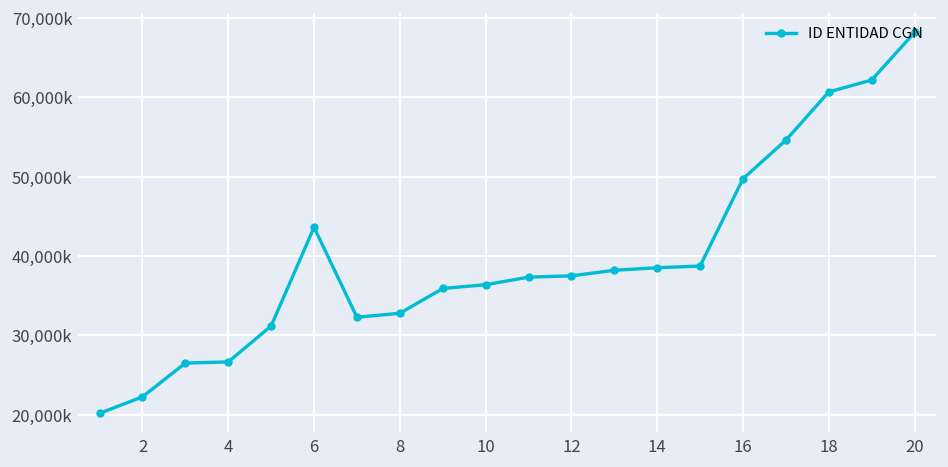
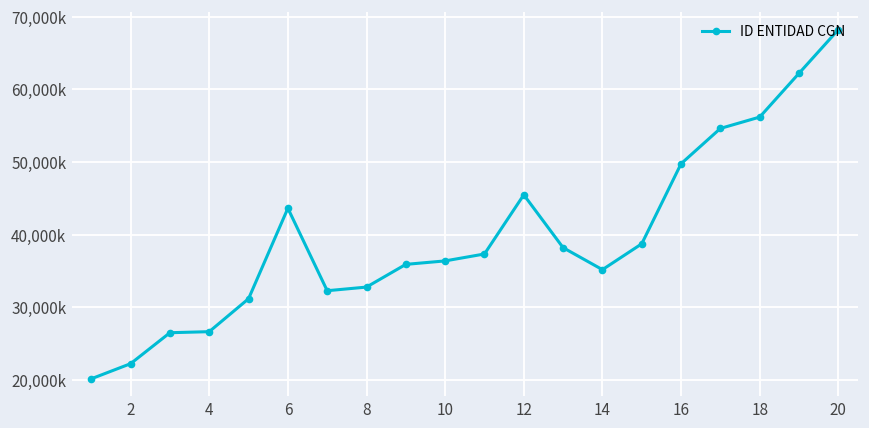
  {
    "2": "22,000,000",
    "4": "27,000,000",
    "6": "44,000,000",
    "8": "33,000,000",
    "10": "36,000,000",
-   "12": "38,000,000",
-   "14": "39,000,000",
+   "12": "45,000,000",
+   "14": "35,000,000",
    "16": "50,000,000",
-   "18": "61,000,000"
+   "18": "56,000,000"
  }
